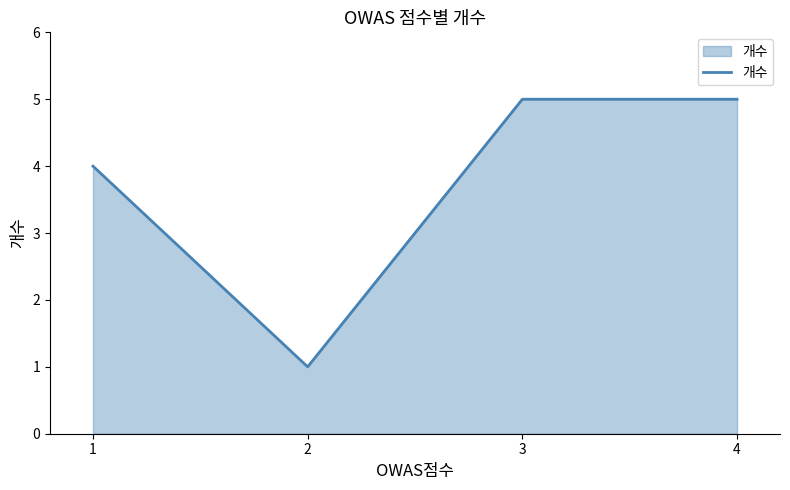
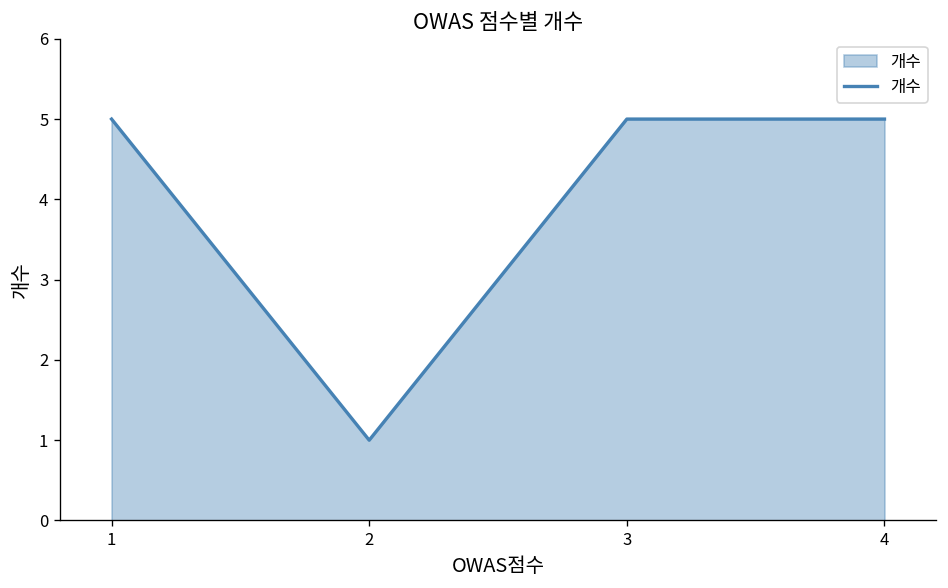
  {
-   "1": 4,
+   "1": 5,
    "2": 1,
    "3": 5,
    "4": 5
  }
